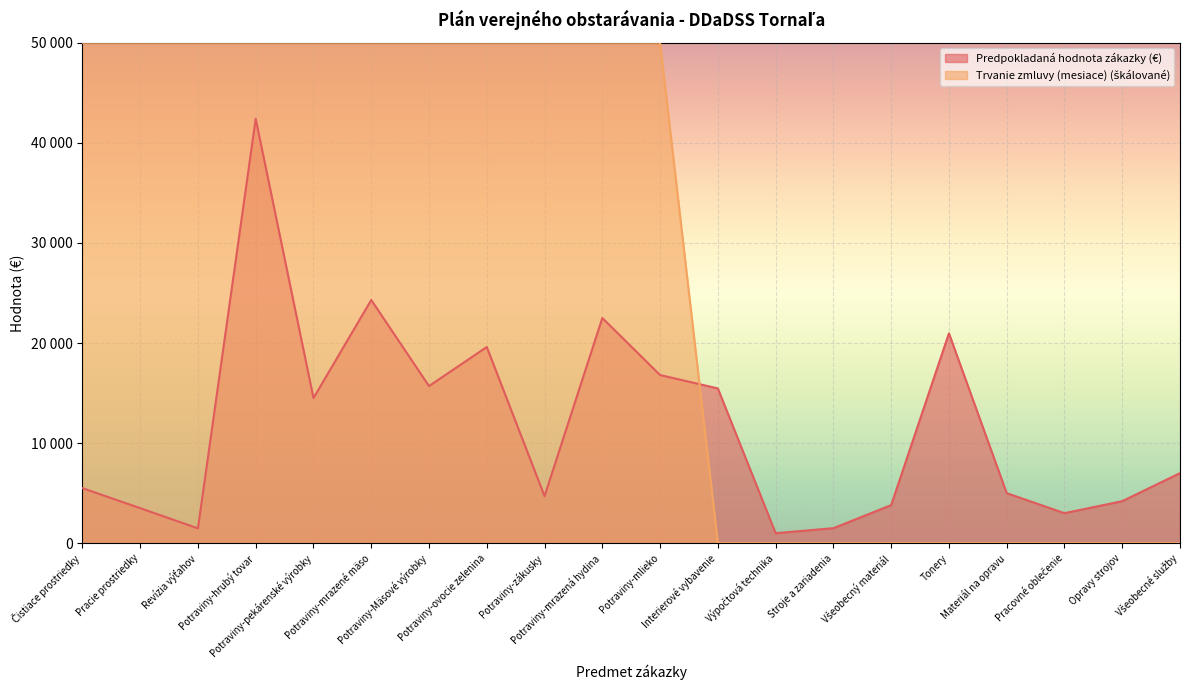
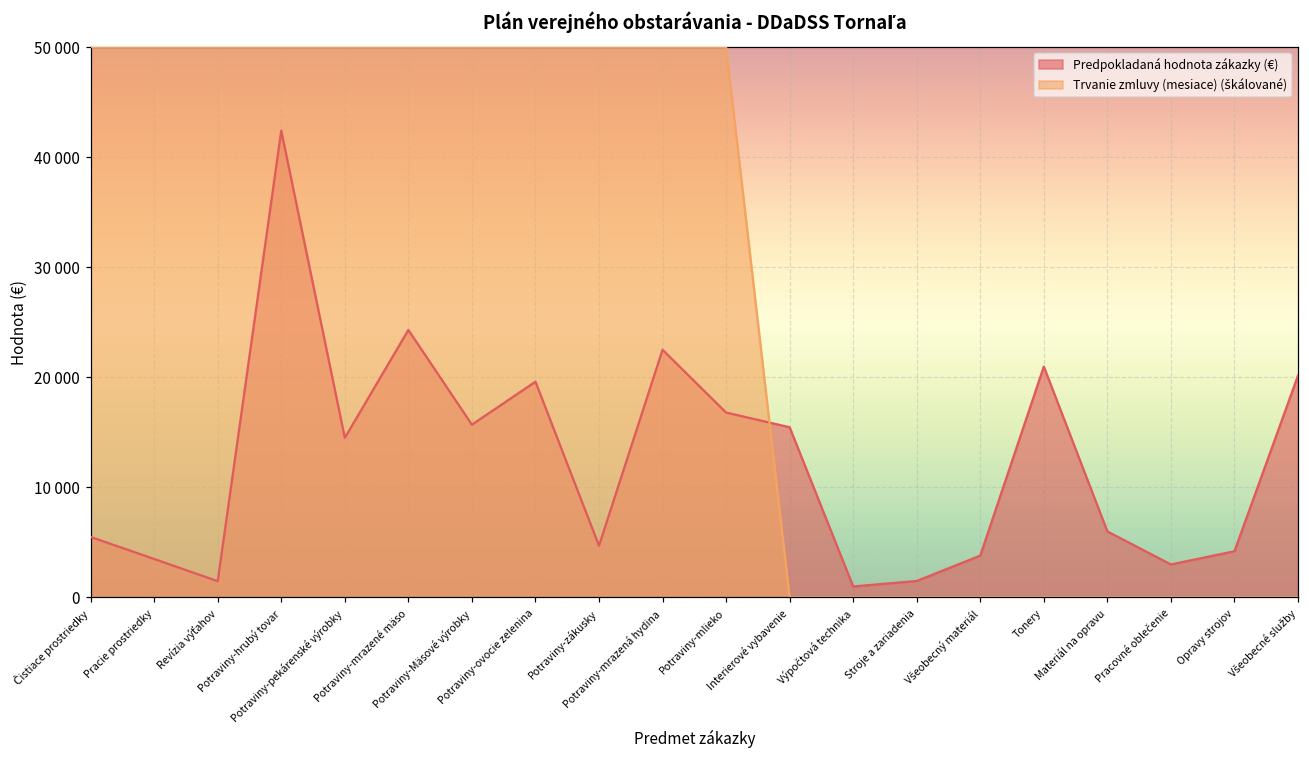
  {
    "Predpokladaná hodnota zákazky (€)": {
      "Čistiace prostriedky": 5500,
      "Pracie prostriedky": 3500,
      "Revízia výťahov": 1500,
      "Potraviny-hrubý tovar": 42400,
      "Potraviny-pekárenské výrobky": 14500,
      "Potraviny-mrazené mäso": 24300,
      "Potraviny-Mäsové výrobky": 15700,
      "Potraviny-ovocie zelenina": 19600,
      "Potraviny-zákusky": 4700,
      "Potraviny-mrazená hydina": 22500,
      "Potraviny-mlieko": 16800,
      "Interierové vybavenie": 15500,
      "Výpočtová technika": 1000,
      "Stroje a zariadenia": 1500,
      "Všeobecný materiál": 3800,
      "Tonery": 21000,
-     "Materiál na opravu": 5000,
+     "Materiál na opravu": 6000,
      "Pracovné oblečenie": 3000,
      "Opravy strojov": 4200,
-     "Všeobecné služby": 7000
+     "Všeobecné služby": 20200
    },
    "Trvanie zmluvy (mesiace) (škálované)": {
      "Čistiace prostriedky": 50000,
      "Pracie prostriedky": 50000,
      "Revízia výťahov": 50000,
      "Potraviny-hrubý tovar": 50000,
      "Potraviny-pekárenské výrobky": 50000,
      "Potraviny-mrazené mäso": 50000,
      "Potraviny-Mäsové výrobky": 50000,
      "Potraviny-ovocie zelenina": 50000,
      "Potraviny-zákusky": 50000,
      "Potraviny-mrazená hydina": 50000,
      "Potraviny-mlieko": 50000,
      "Interierové vybavenie": 0,
      "Výpočtová technika": 0,
      "Stroje a zariadenia": 0,
      "Všeobecný materiál": 0,
      "Tonery": 0,
      "Materiál na opravu": 0,
      "Pracovné oblečenie": 0,
      "Opravy strojov": 0,
      "Všeobecné služby": 0
    }
  }
